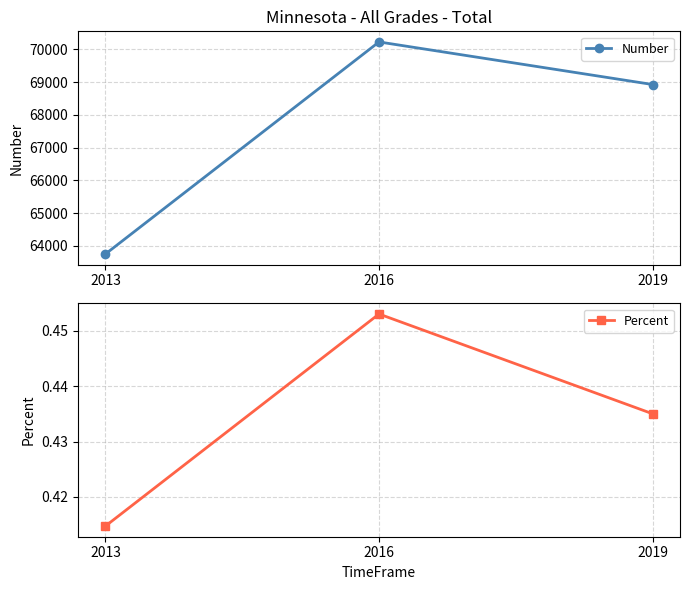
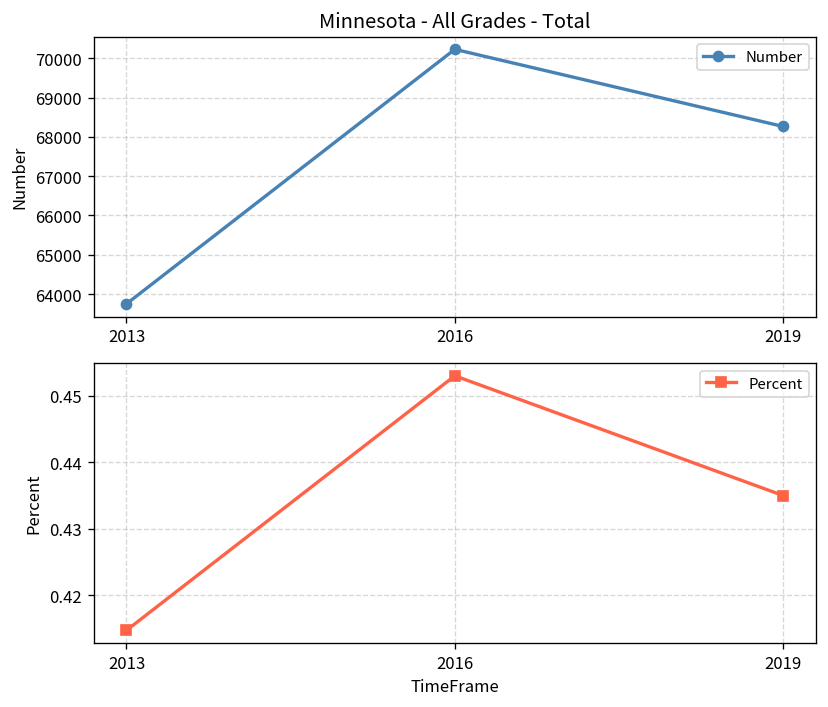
  {
    "Minnesota - All Grades - Total": {
      "2013": 63800,
      "2016": 70200,
-     "2019": 68900
+     "2019": 68300
    }
  }
